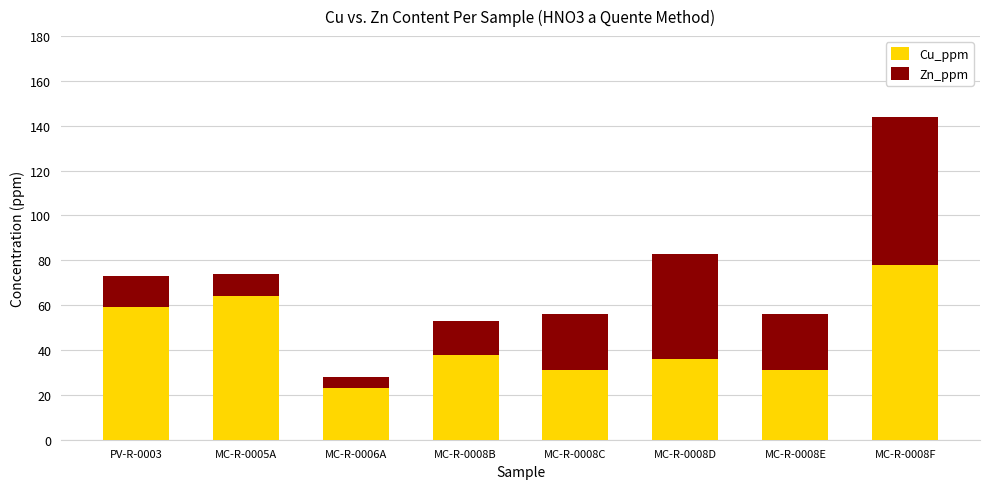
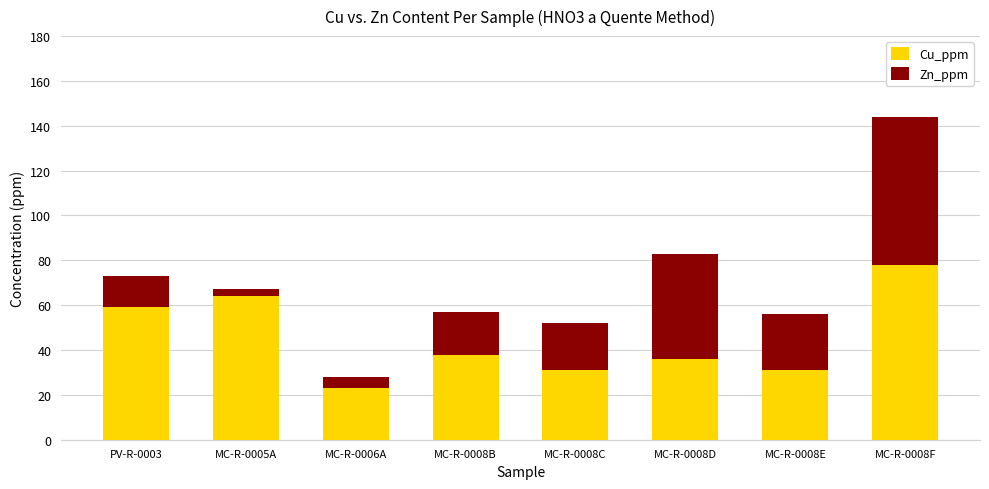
  {
    "Cu_ppm": {
      "PV-R-0003": 59,
      "MC-R-0005A": 64,
      "MC-R-0006A": 23,
      "MC-R-0008B": 38,
      "MC-R-0008C": 31,
      "MC-R-0008D": 36,
      "MC-R-0008E": 31,
      "MC-R-0008F": 78
    },
    "Zn_ppm": {
      "PV-R-0003": 14,
-     "MC-R-0005A": 10,
+     "MC-R-0005A": 3,
      "MC-R-0006A": 5,
-     "MC-R-0008B": 15,
-     "MC-R-0008C": 25,
+     "MC-R-0008B": 19,
+     "MC-R-0008C": 21,
      "MC-R-0008D": 47,
      "MC-R-0008E": 25,
      "MC-R-0008F": 66
    }
  }
